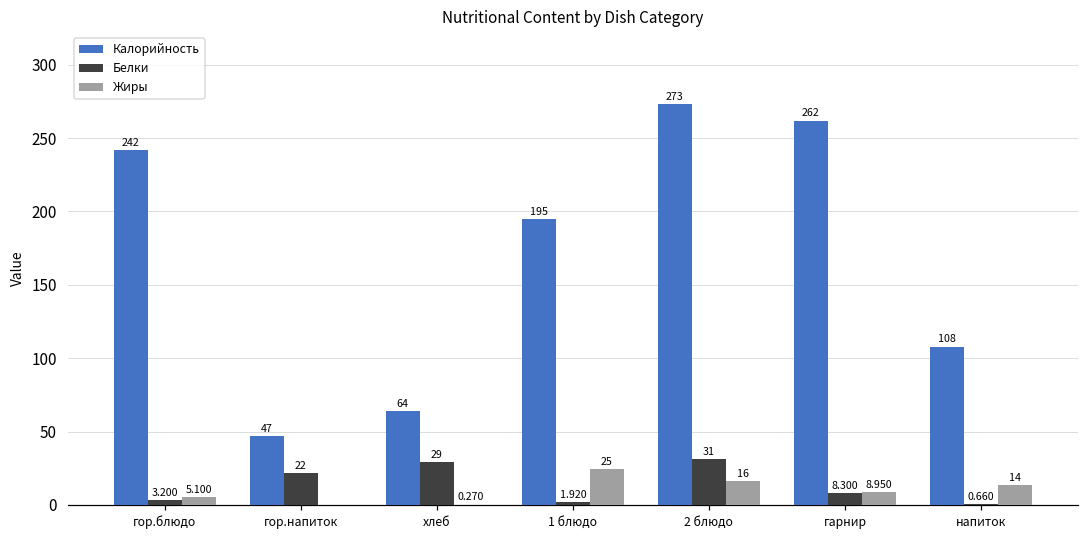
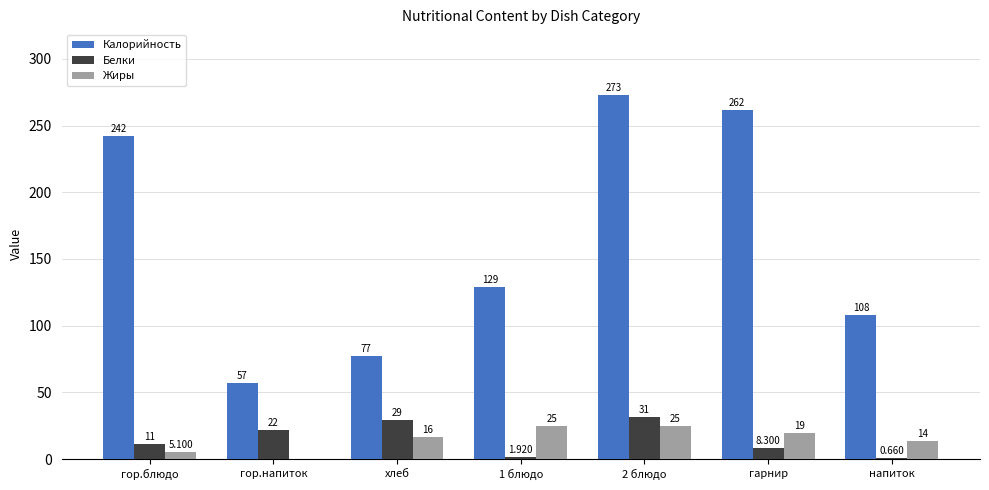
  {
    "Калорийность": {
      "гор.блюдо": 242,
-     "гор.напиток": 47,
-     "хлеб": 64,
-     "1 блюдо": 195,
+     "гор.напиток": 57,
+     "хлеб": 77,
+     "1 блюдо": 129,
      "2 блюдо": 273,
      "гарнир": 262,
      "напиток": 108
    },
    "Белки": {
-     "гор.блюдо": 3.200,
+     "гор.блюдо": 11,
      "гор.напиток": 22,
      "хлеб": 29,
      "1 блюдо": 1.920,
      "2 блюдо": 31,
      "гарнир": 8.300,
      "напиток": 0.660
    },
    "Жиры": {
      "гор.блюдо": 5.100,
-     "хлеб": 0.270,
+     "хлеб": 16,
      "1 блюдо": 25,
-     "2 блюдо": 16,
-     "гарнир": 8.950,
+     "2 блюдо": 25,
+     "гарнир": 19,
      "напиток": 14
    }
  }
